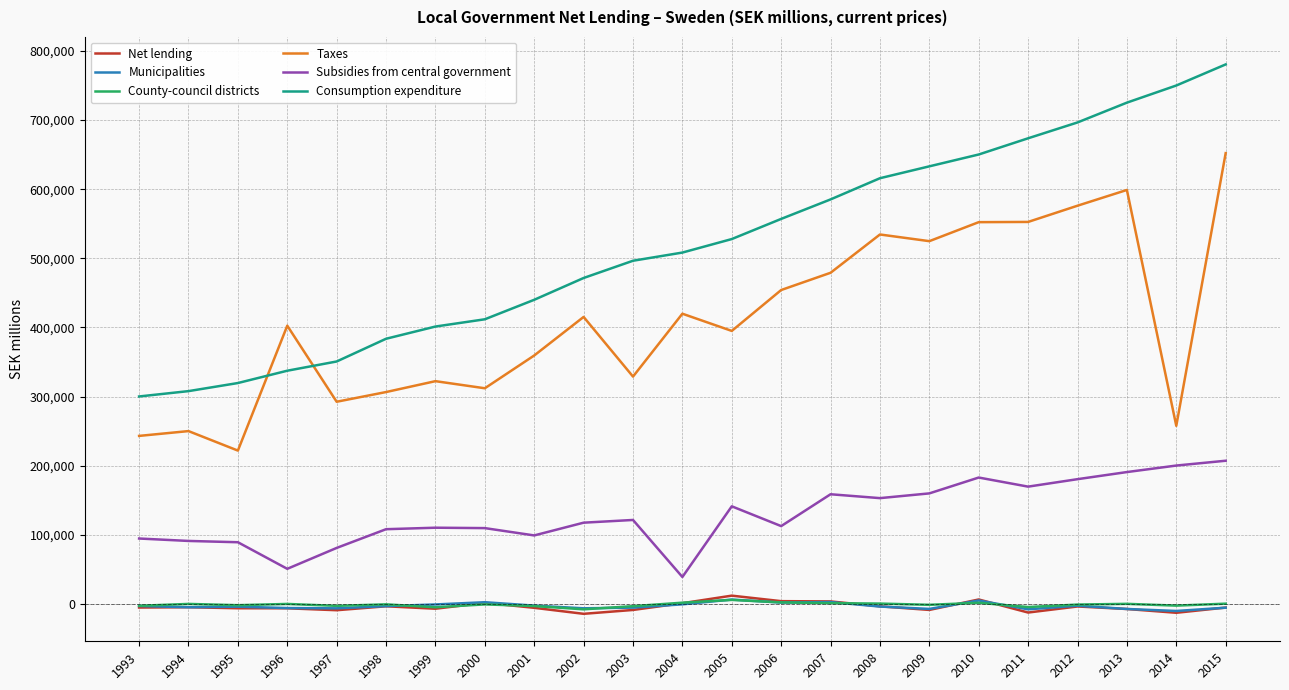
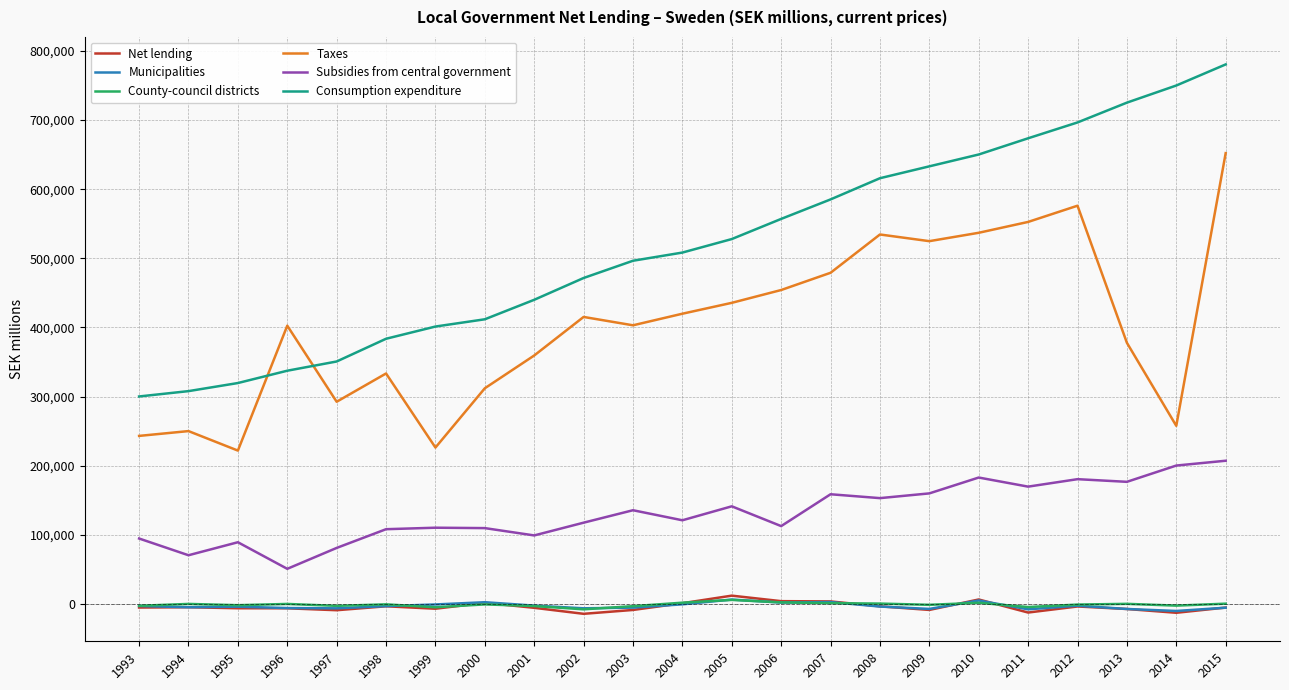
  {
    "Net lending": {
      "2002": "-10,000",
      "2005": "10,000",
      "2011": "-10,000"
    },
    "Municipalities": {
      "1999": "0"
    },
    "Taxes": {
      "1993": "240,000",
      "1994": "250,000",
      "1995": "220,000",
      "1996": "400,000",
      "1997": "290,000",
-     "1998": "310,000",
-     "1999": "320,000",
+     "1998": "330,000",
+     "1999": "230,000",
      "2000": "310,000",
      "2001": "360,000",
      "2002": "420,000",
-     "2003": "330,000",
+     "2003": "400,000",
      "2004": "420,000",
-     "2005": "390,000",
+     "2005": "440,000",
      "2006": "450,000",
      "2007": "480,000",
      "2008": "530,000",
      "2009": "520,000",
-     "2010": "550,000",
+     "2010": "540,000",
      "2011": "550,000",
      "2012": "580,000",
-     "2013": "600,000",
+     "2013": "380,000",
      "2014": "260,000",
      "2015": "650,000"
    },
    "Subsidies from central government": {
      "1993": "90,000",
-     "1994": "90,000",
+     "1994": "70,000",
      "1995": "90,000",
      "1996": "50,000",
      "1997": "80,000",
      "1998": "110,000",
      "1999": "110,000",
      "2000": "110,000",
      "2001": "100,000",
      "2002": "120,000",
-     "2003": "120,000",
-     "2004": "40,000",
+     "2003": "140,000",
+     "2004": "120,000",
      "2005": "140,000",
      "2006": "110,000",
      "2007": "160,000",
      "2008": "150,000",
      "2009": "160,000",
      "2010": "180,000",
      "2011": "170,000",
      "2012": "180,000",
-     "2013": "190,000",
+     "2013": "180,000",
      "2014": "200,000",
      "2015": "210,000"
    }
  }
